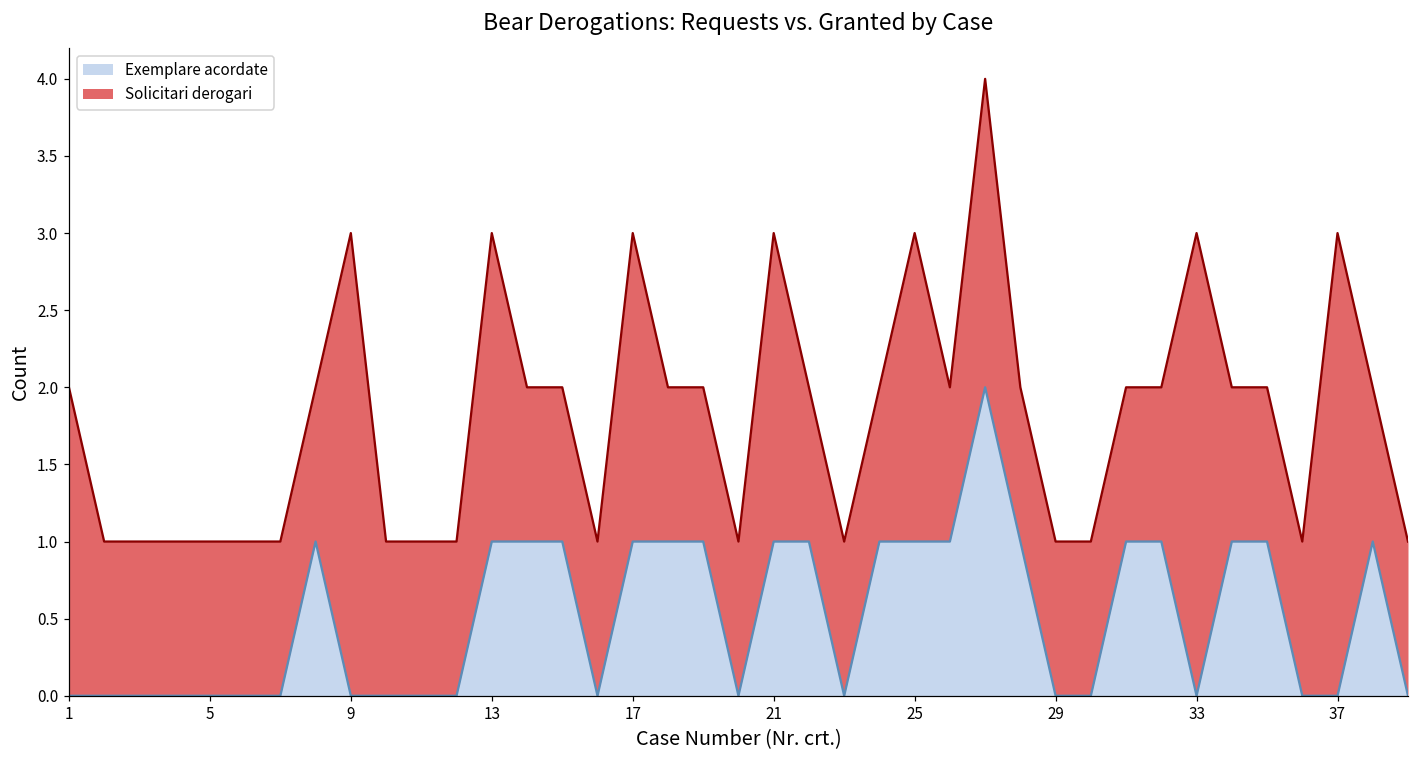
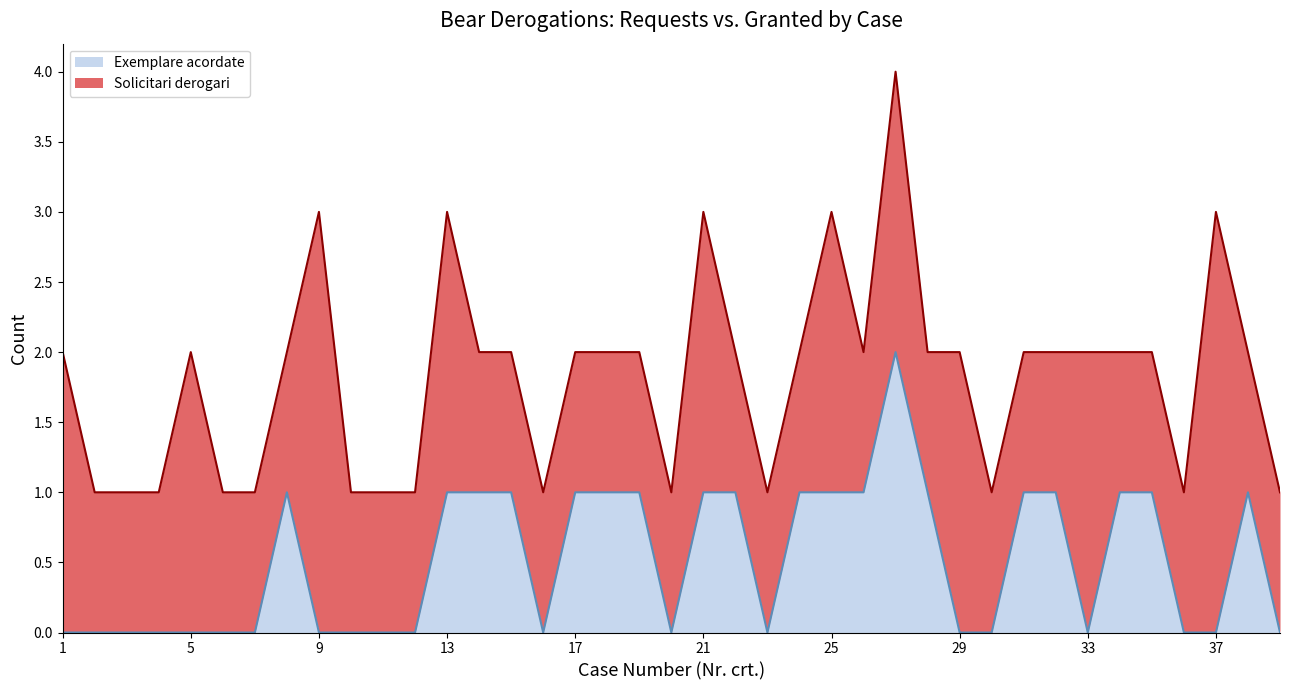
  {
    "Exemplare acordate": {
      "1": 0,
      "5": 0,
      "9": 0,
      "13": 1,
      "17": 1,
      "21": 1,
      "25": 1,
      "29": 0,
      "33": 0,
      "37": 0
    },
    "Solicitari derogari": {
      "1": 2,
-     "5": 1,
+     "5": 2,
      "9": 3,
      "13": 2,
-     "17": 2,
+     "17": 1,
      "21": 2,
      "25": 2,
-     "29": 1,
-     "33": 3,
+     "29": 2,
+     "33": 2,
      "37": 3
    }
  }
